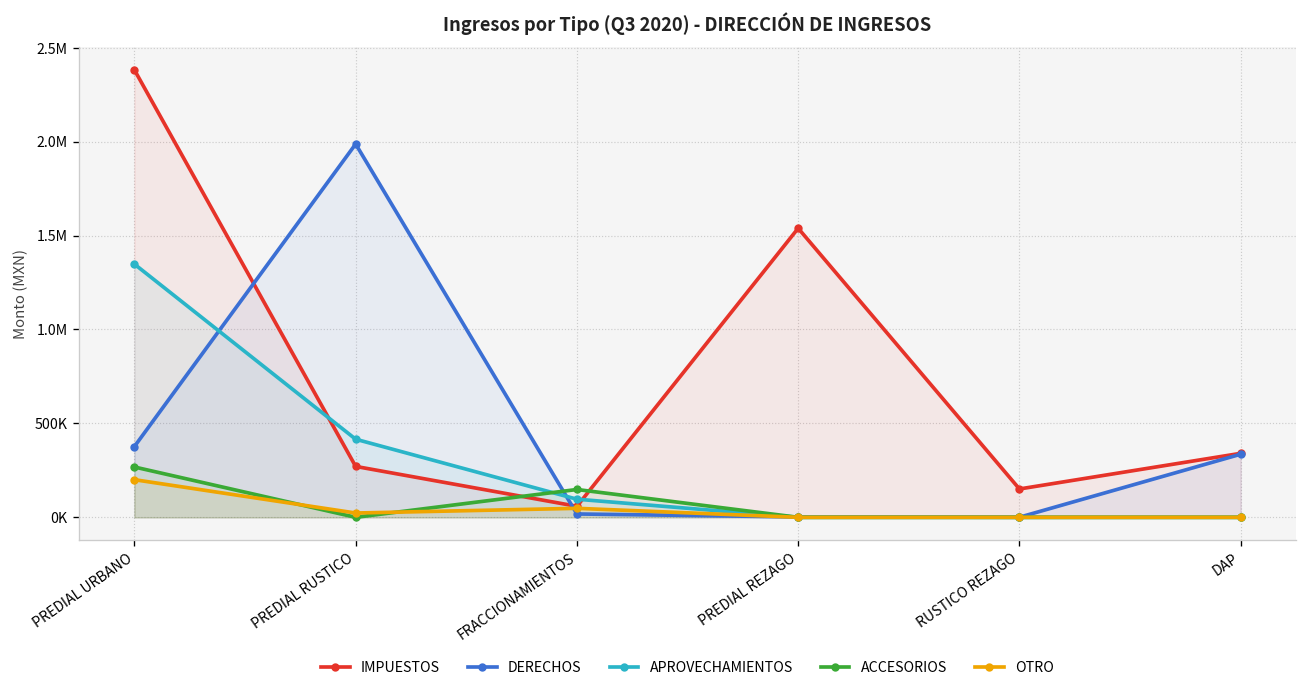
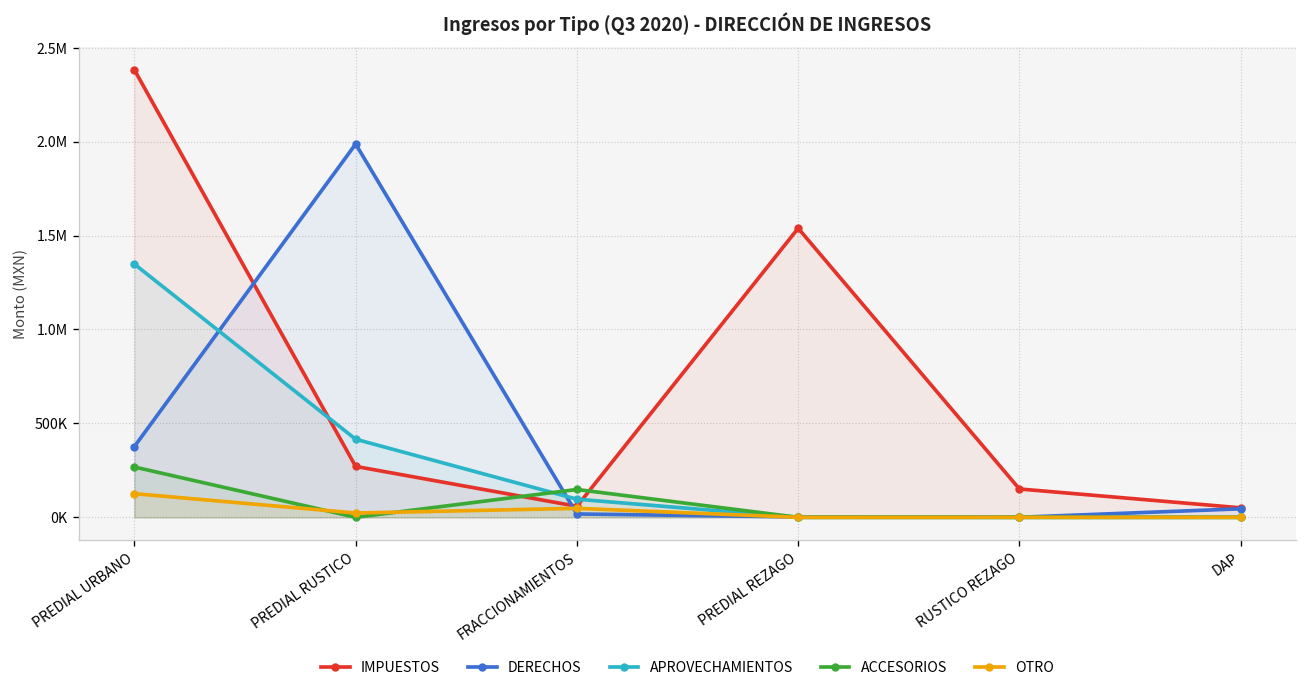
  {
    "IMPUESTOS": {
      "PREDIAL URBANO": 2380000,
      "PREDIAL RUSTICO": 270000,
      "PREDIAL REZAGO": 1540000,
      "RUSTICO REZAGO": 150000,
-     "DAP": 340000
+     "DAP": 50000
    },
    "DERECHOS": {
      "PREDIAL URBANO": 380000,
      "PREDIAL RUSTICO": 1990000,
      "FRACCIONAMIENTOS": 20000,
-     "DAP": 340000
+     "DAP": 50000
    },
    "APROVECHAMIENTOS": {
      "PREDIAL URBANO": 1350000,
      "PREDIAL RUSTICO": 420000,
      "FRACCIONAMIENTOS": 100000
    },
    "ACCESORIOS": {
      "PREDIAL URBANO": 270000,
      "PREDIAL RUSTICO": 0,
      "FRACCIONAMIENTOS": 150000
    },
    "OTRO": {
-     "PREDIAL URBANO": 200000,
+     "PREDIAL URBANO": 130000,
      "PREDIAL RUSTICO": 20000
    }
  }
